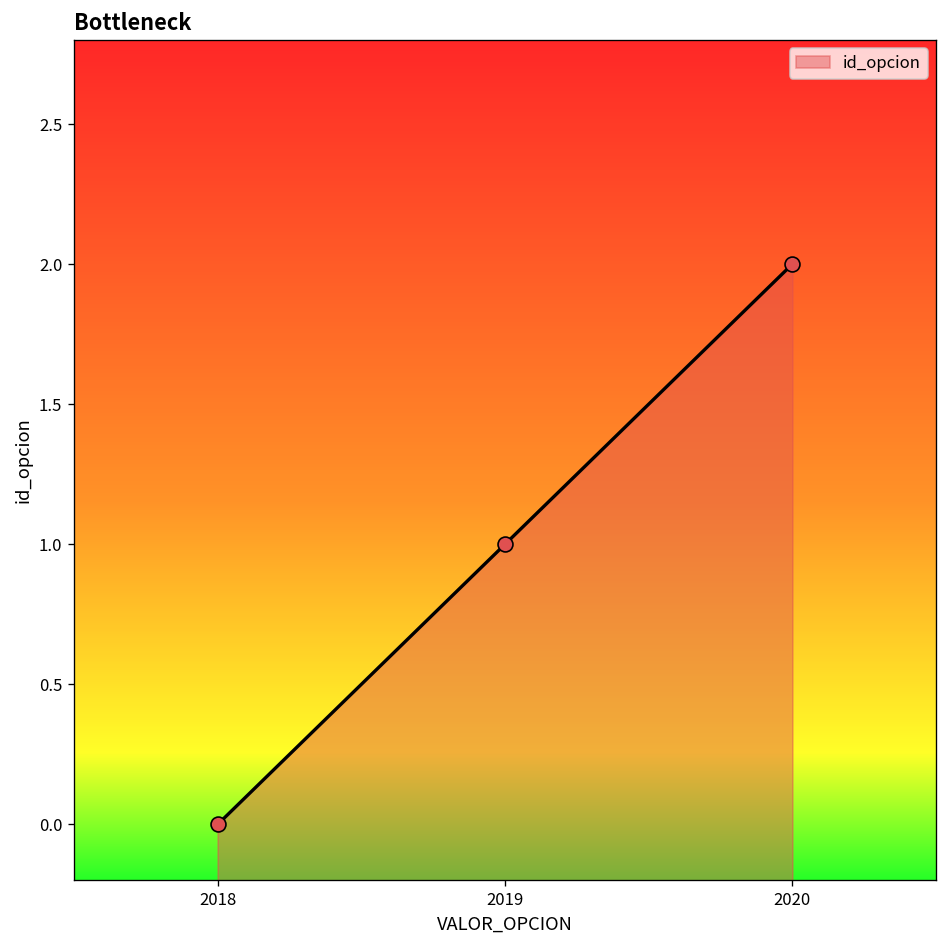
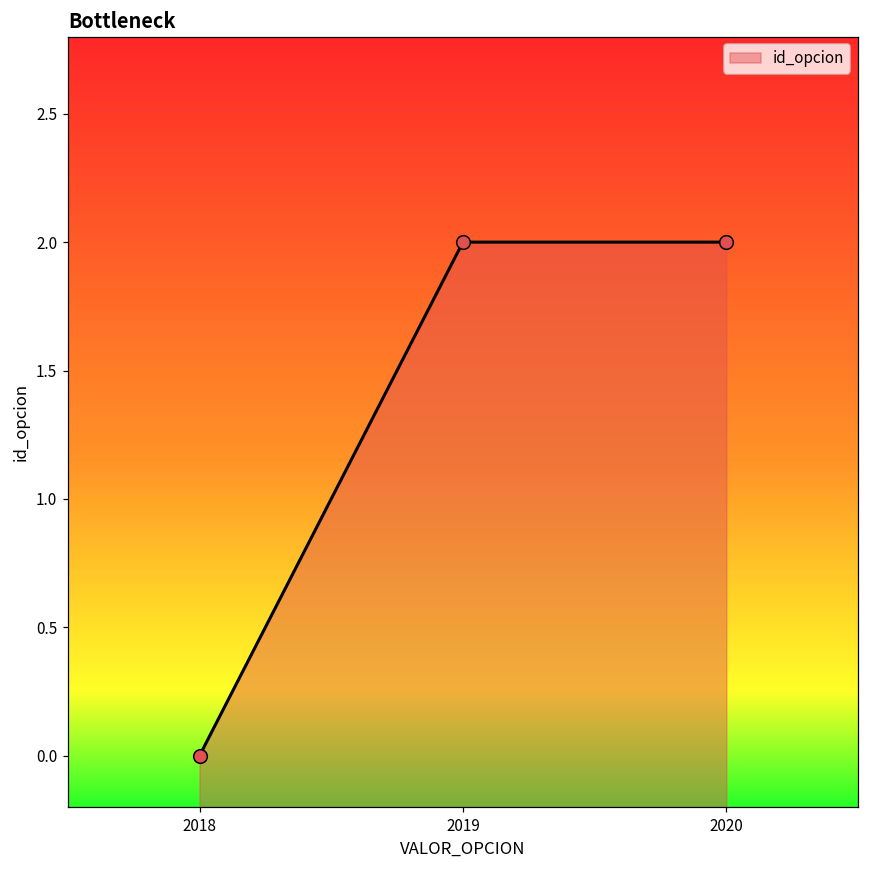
  {
    "2018": 0,
-   "2019": 1,
+   "2019": 2,
    "2020": 2
  }
